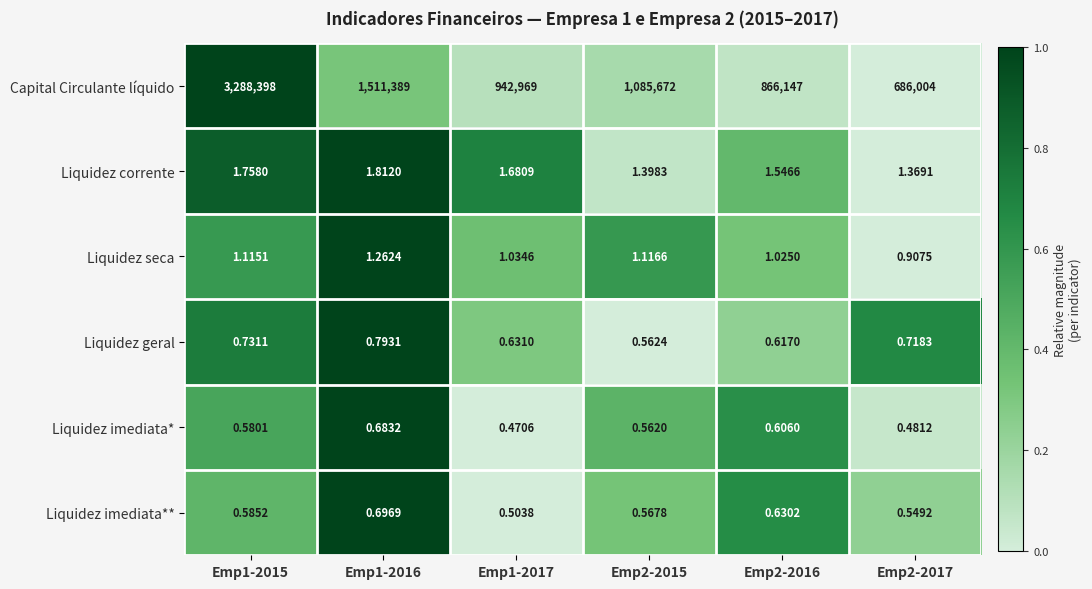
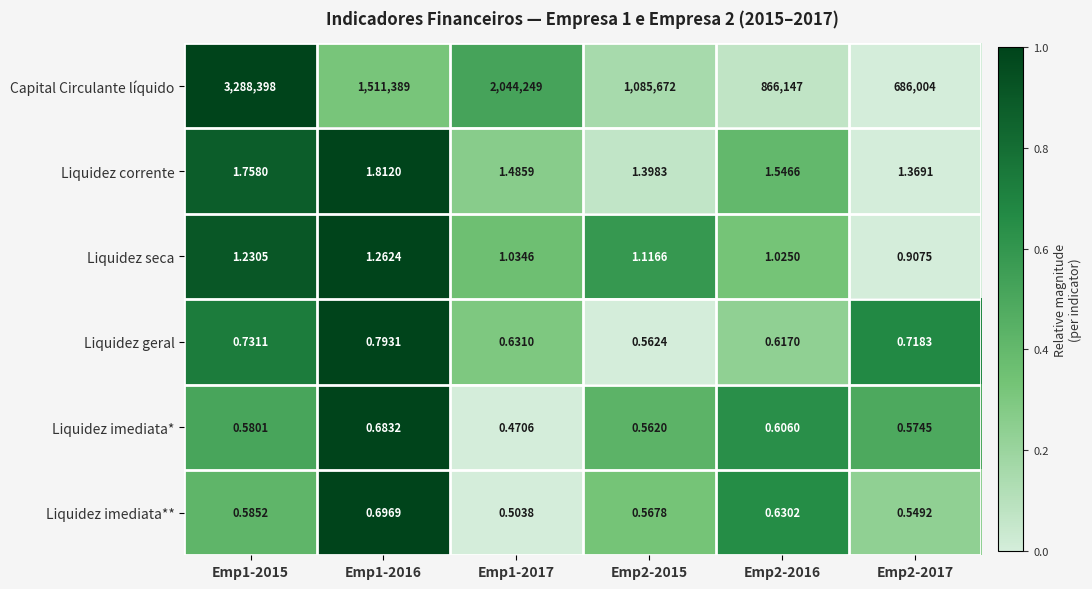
  {
    "Capital Circulante líquido": {
      "Emp1-2015": "3,288,398",
      "Emp1-2016": "1,511,389",
-     "Emp1-2017": "942,969",
+     "Emp1-2017": "2,044,249",
      "Emp2-2015": "1,085,672",
      "Emp2-2016": "866,147",
      "Emp2-2017": "686,004"
    },
    "Liquidez corrente": {
      "Emp1-2015": "1.7580",
      "Emp1-2016": "1.8120",
-     "Emp1-2017": "1.6809",
+     "Emp1-2017": "1.4859",
      "Emp2-2015": "1.3983",
      "Emp2-2016": "1.5466",
      "Emp2-2017": "1.3691"
    },
    "Liquidez seca": {
-     "Emp1-2015": "1.1151",
+     "Emp1-2015": "1.2305",
      "Emp1-2016": "1.2624",
      "Emp1-2017": "1.0346",
      "Emp2-2015": "1.1166",
      "Emp2-2016": "1.0250",
      "Emp2-2017": "0.9075"
    },
    "Liquidez geral": {
      "Emp1-2015": "0.7311",
      "Emp1-2016": "0.7931",
      "Emp1-2017": "0.6310",
      "Emp2-2015": "0.5624",
      "Emp2-2016": "0.6170",
      "Emp2-2017": "0.7183"
    },
    "Liquidez imediata*": {
      "Emp1-2015": "0.5801",
      "Emp1-2016": "0.6832",
      "Emp1-2017": "0.4706",
      "Emp2-2015": "0.5620",
      "Emp2-2016": "0.6060",
-     "Emp2-2017": "0.4812"
+     "Emp2-2017": "0.5745"
    },
    "Liquidez imediata**": {
      "Emp1-2015": "0.5852",
      "Emp1-2016": "0.6969",
      "Emp1-2017": "0.5038",
      "Emp2-2015": "0.5678",
      "Emp2-2016": "0.6302",
      "Emp2-2017": "0.5492"
    }
  }
